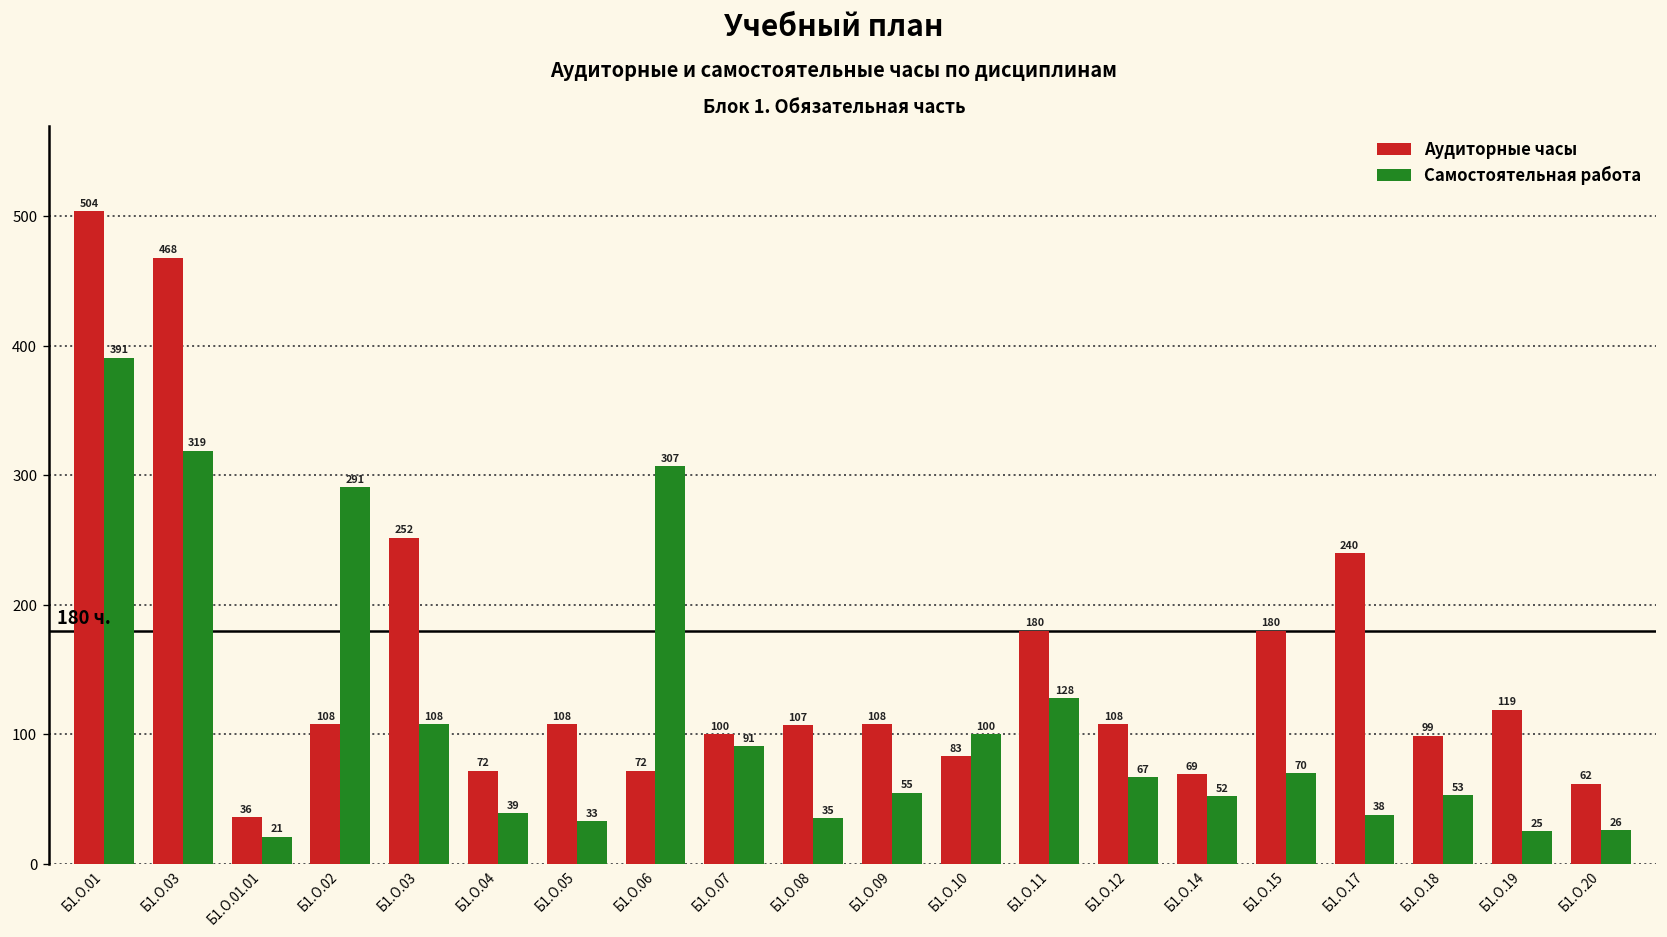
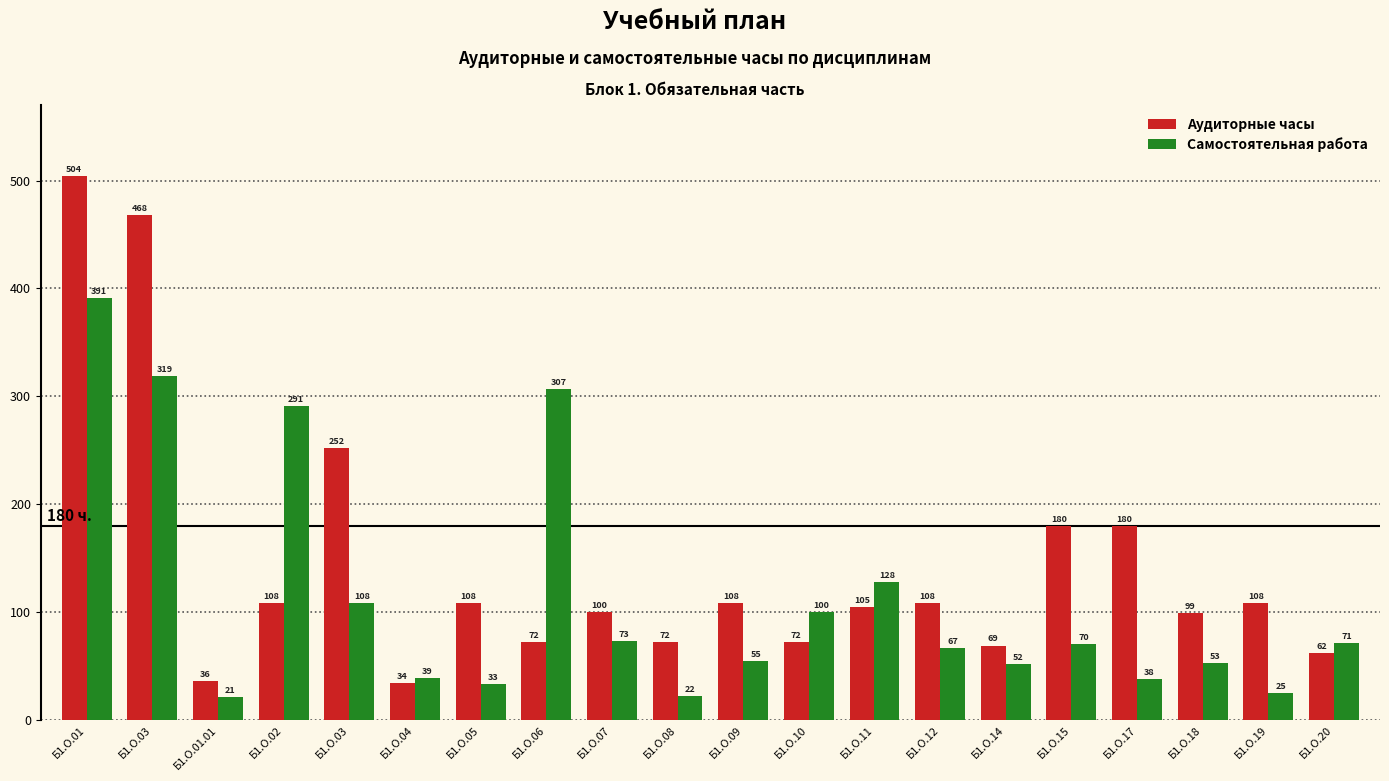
  {
    "Аудиторные часы": {
      "Б1.О.01": 504,
      "Б1.О.01.01": 36,
      "Б1.О.02": 108,
-     "Б1.О.04": 72,
+     "Б1.О.04": 34,
      "Б1.О.05": 108,
      "Б1.О.06": 72,
      "Б1.О.07": 100,
-     "Б1.О.08": 107,
+     "Б1.О.08": 72,
      "Б1.О.09": 108,
-     "Б1.О.10": 83,
-     "Б1.О.11": 180,
+     "Б1.О.10": 72,
+     "Б1.О.11": 105,
      "Б1.О.12": 108,
      "Б1.О.14": 69,
      "Б1.О.15": 180,
-     "Б1.О.17": 240,
+     "Б1.О.17": 180,
      "Б1.О.18": 99,
-     "Б1.О.19": 119,
+     "Б1.О.19": 108,
      "Б1.О.20": 62
    },
    "Самостоятельная работа": {
      "Б1.О.01": 391,
      "Б1.О.01.01": 21,
      "Б1.О.02": 291,
      "Б1.О.04": 39,
      "Б1.О.05": 33,
      "Б1.О.06": 307,
-     "Б1.О.07": 91,
-     "Б1.О.08": 35,
+     "Б1.О.07": 73,
+     "Б1.О.08": 22,
      "Б1.О.09": 55,
      "Б1.О.10": 100,
      "Б1.О.11": 128,
      "Б1.О.12": 67,
      "Б1.О.14": 52,
      "Б1.О.15": 70,
      "Б1.О.17": 38,
      "Б1.О.18": 53,
      "Б1.О.19": 25,
-     "Б1.О.20": 26
+     "Б1.О.20": 71
    }
  }
